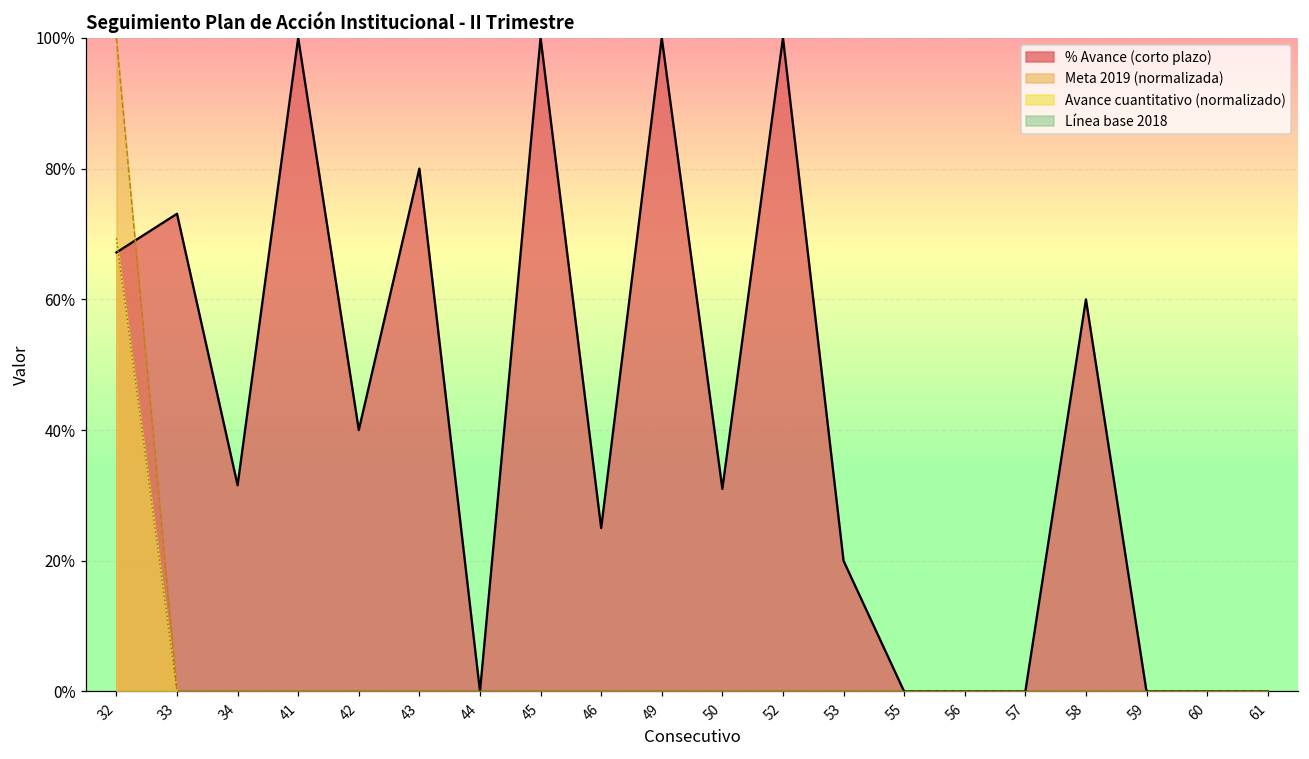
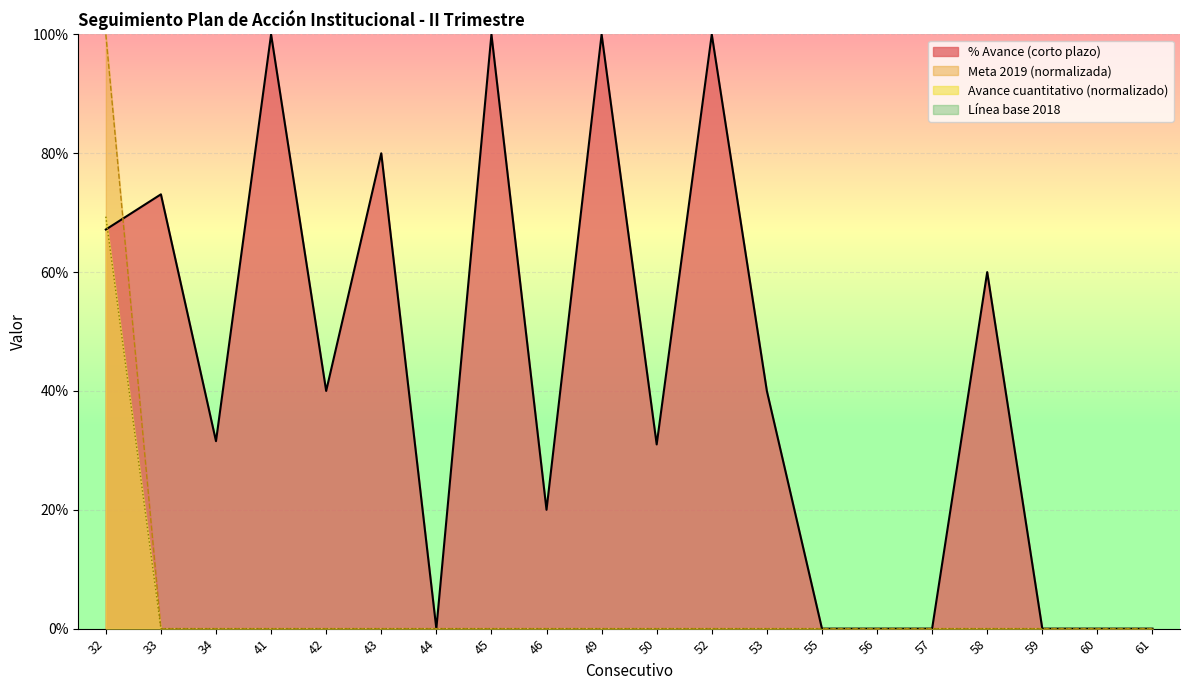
  {
    "% Avance (corto plazo)": {
      "32": "67%",
      "33": "73%",
      "34": "32%",
      "41": "100%",
      "42": "40%",
      "43": "80%",
      "45": "100%",
-     "46": "25%",
+     "46": "20%",
      "49": "100%",
      "50": "31%",
      "52": "100%",
-     "53": "20%",
+     "53": "40%",
      "58": "60%"
    },
    "Línea base 2018": {
      "32": "0%"
    }
  }
